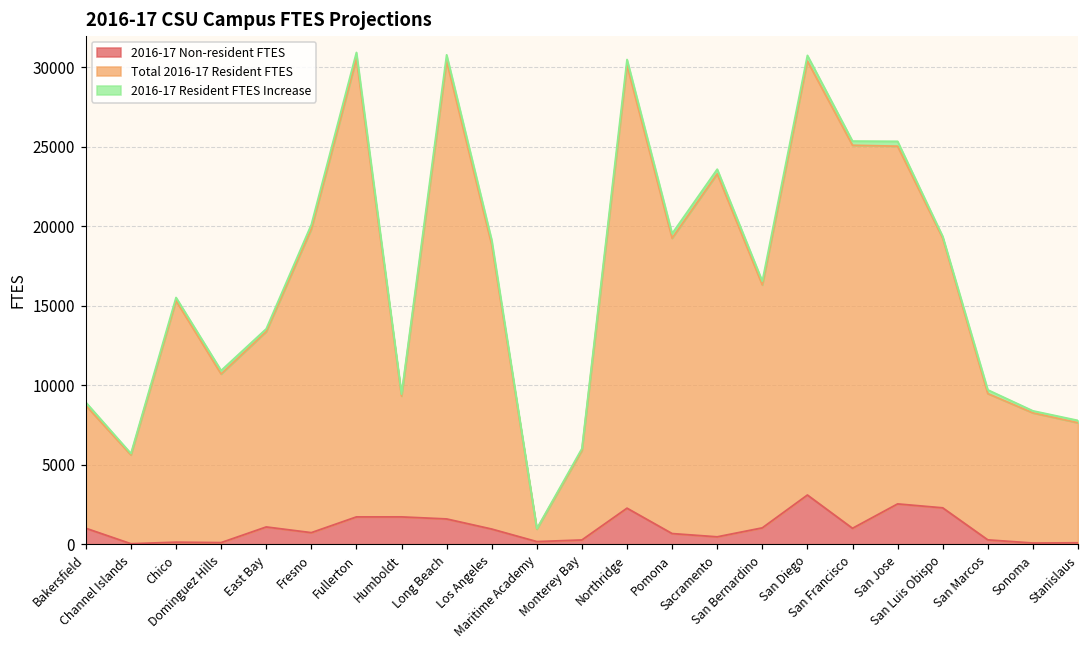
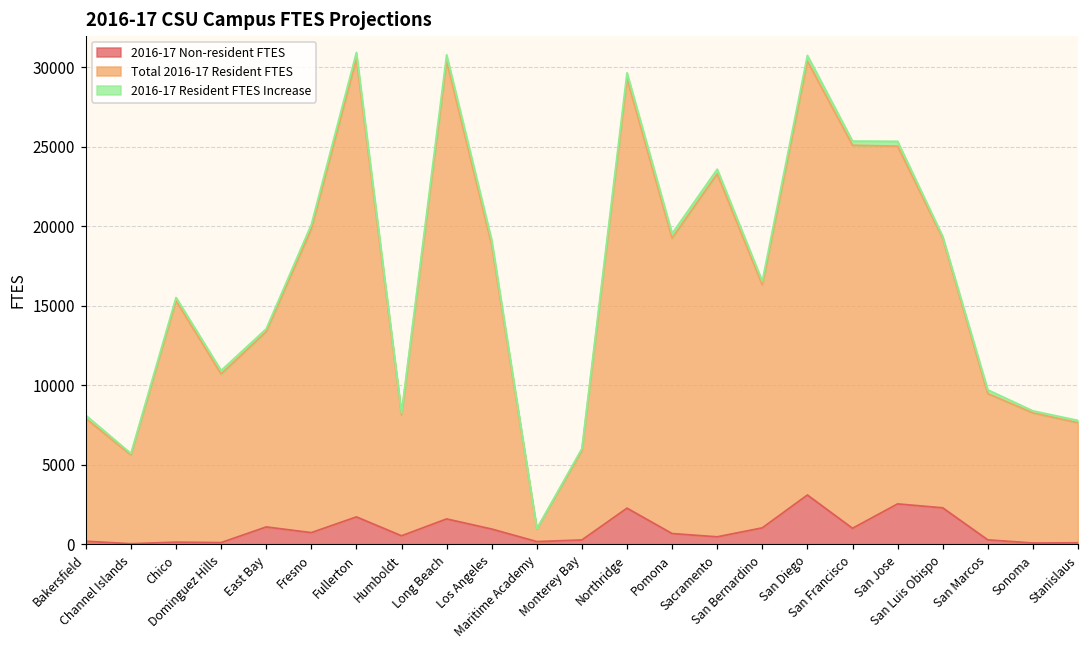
  {
    "2016-17 Non-resident FTES": {
-     "Bakersfield": 1000,
+     "Bakersfield": 200,
      "Channel Islands": 0,
      "Chico": 100,
      "Dominguez Hills": 100,
      "East Bay": 1100,
      "Fresno": 700,
      "Fullerton": 1700,
-     "Humboldt": 1700,
+     "Humboldt": 500,
      "Long Beach": 1600,
      "Los Angeles": 900,
      "Maritime Academy": 200,
      "Monterey Bay": 300,
      "Northridge": 2300,
      "Pomona": 700,
      "Sacramento": 500,
      "San Bernardino": 1000,
      "San Diego": 3100,
      "San Francisco": 1000,
      "San Jose": 2500,
      "San Luis Obispo": 2300,
      "San Marcos": 300,
      "Sonoma": 100,
      "Stanislaus": 100
    },
    "Total 2016-17 Resident FTES": {
      "Bakersfield": 7700,
      "Chico": 15200,
      "Dominguez Hills": 10600,
      "Fresno": 19100,
      "Fullerton": 28800,
      "Long Beach": 28800,
      "Los Angeles": 17900,
-     "Northridge": 27900,
+     "Northridge": 27000,
      "Pomona": 18600,
      "Sacramento": 22800,
      "San Bernardino": 15300,
      "San Diego": 27300,
      "San Francisco": 24100,
      "San Jose": 22500,
      "San Marcos": 9200
    },
    "2016-17 Resident FTES Increase": {
      "Bakersfield": 200,
      "Chico": 200,
      "Dominguez Hills": 200,
      "Fresno": 300,
      "Fullerton": 400,
      "Long Beach": 400,
      "Los Angeles": 300,
      "Northridge": 400,
      "Pomona": 300,
      "Sacramento": 300,
      "San Bernardino": 200,
      "San Diego": 400,
      "San Francisco": 300,
      "San Jose": 300,
      "San Marcos": 200
    }
  }
